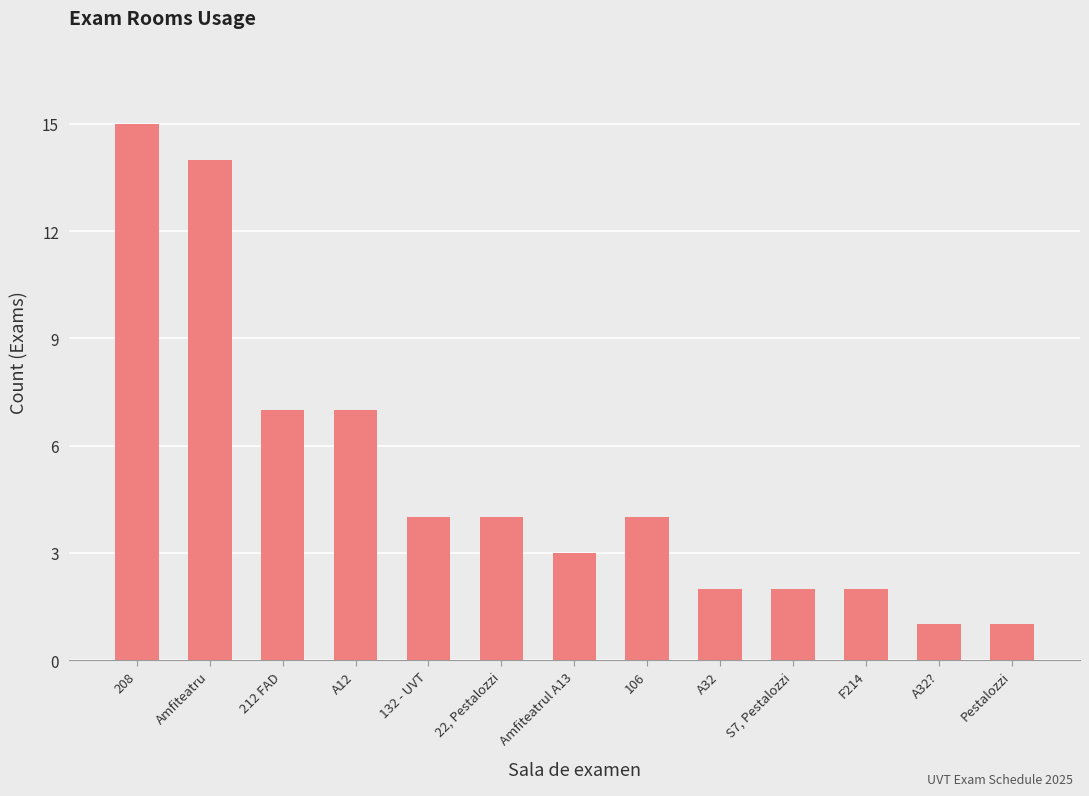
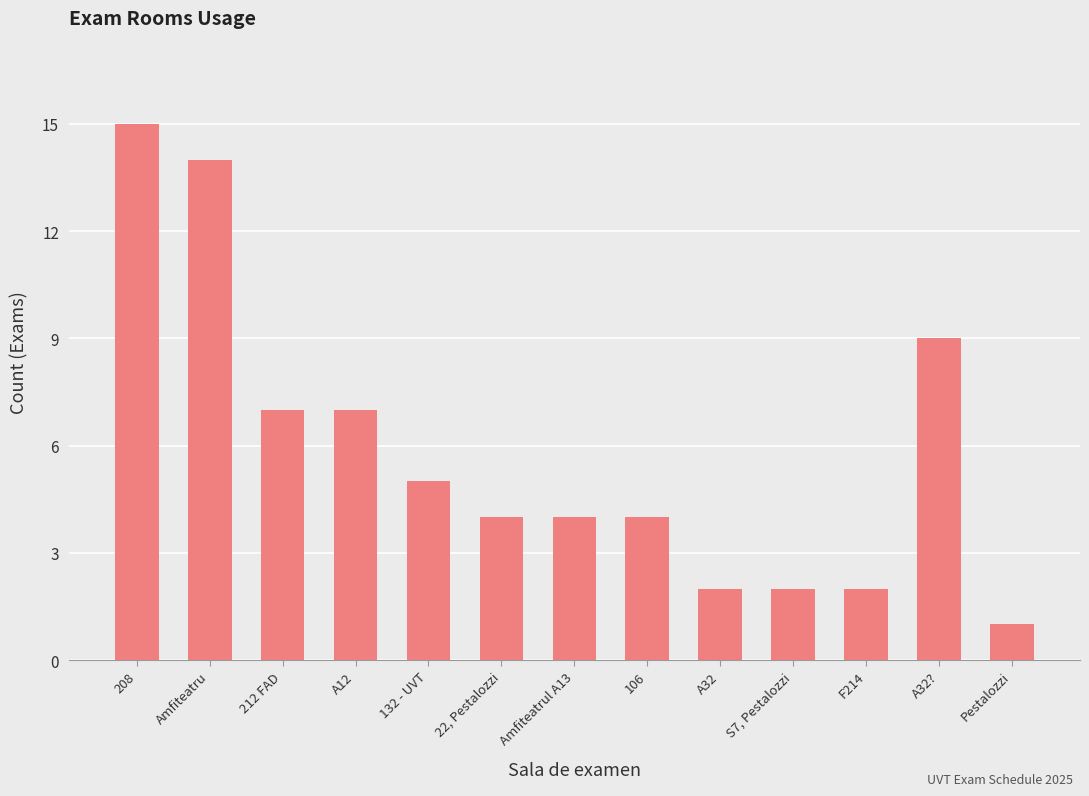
  {
    "208": 15,
    "Amfiteatru": 14,
    "212 FAD": 7,
    "A12": 7,
-   "132 - UVT": 4,
+   "132 - UVT": 5,
    "22, Pestalozzi": 4,
-   "Amfiteatrul A13": 3,
+   "Amfiteatrul A13": 4,
    "106": 4,
    "A32": 2,
    "S7, Pestalozzi": 2,
    "F214": 2,
-   "A32?": 1,
+   "A32?": 9,
    "Pestalozzi": 1
  }
